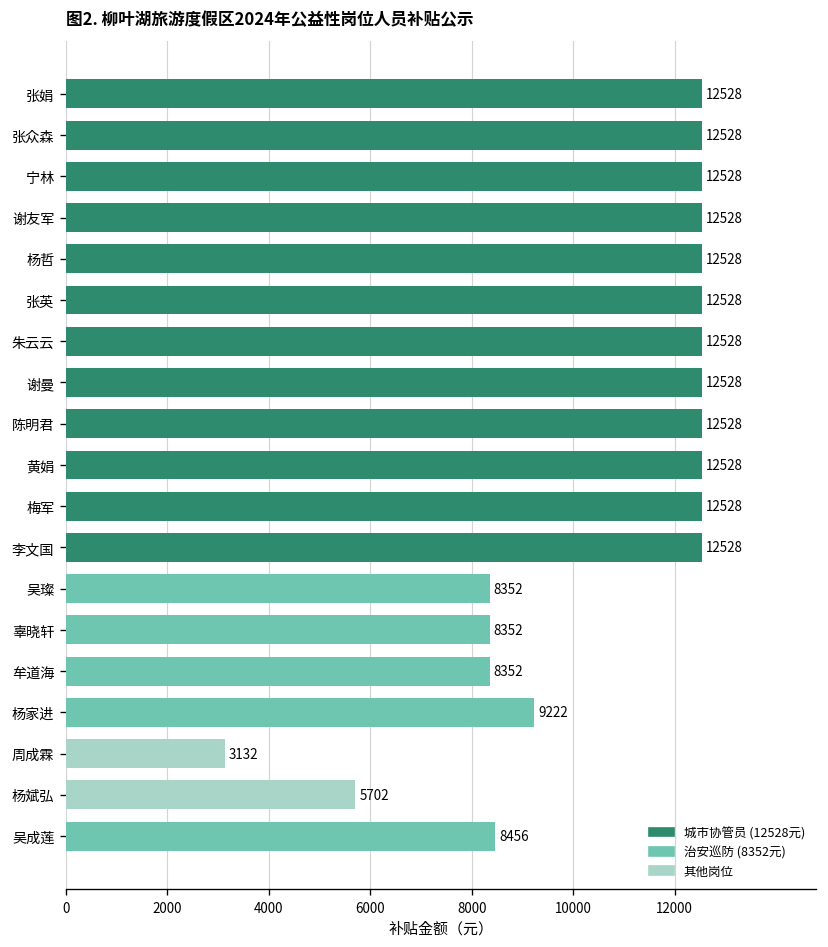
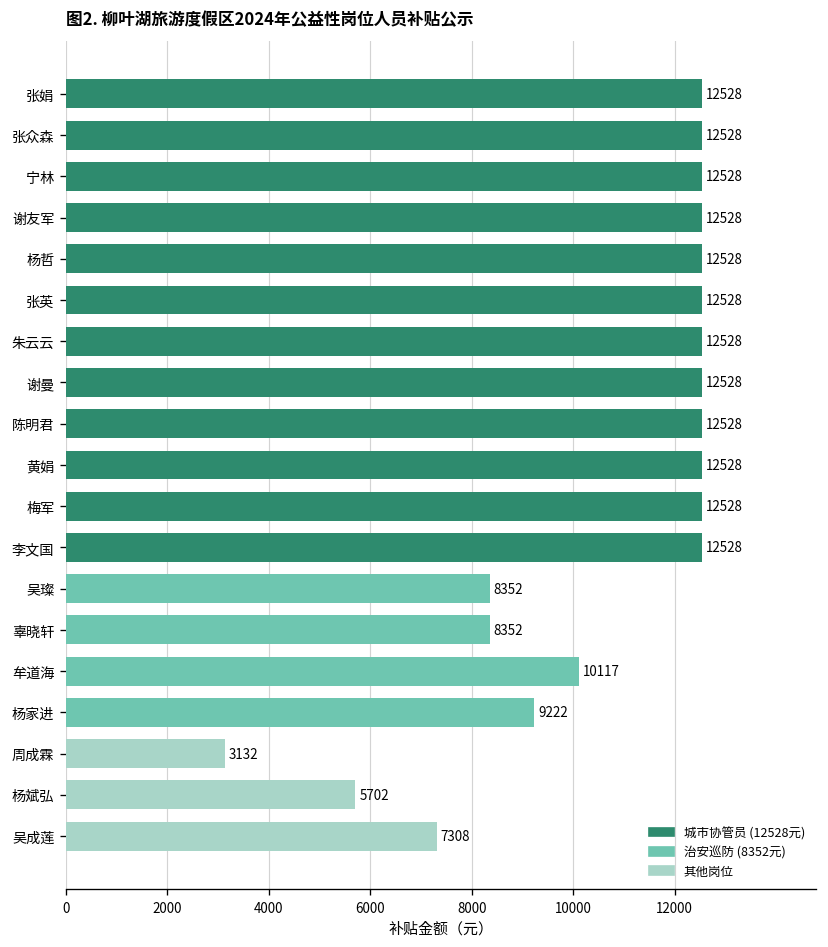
  {
    "张娟": 12528,
    "张众森": 12528,
    "宁林": 12528,
    "谢友军": 12528,
    "杨哲": 12528,
    "张英": 12528,
    "朱云云": 12528,
    "谢曼": 12528,
    "陈明君": 12528,
    "黄娟": 12528,
    "梅军": 12528,
    "李文国": 12528,
    "吴璨": 8352,
    "辜晓轩": 8352,
-   "牟道海": 8352,
+   "牟道海": 10117,
    "杨家进": 9222,
    "周成霖": 3132,
    "杨斌弘": 5702,
-   "吴成莲": 8456
+   "吴成莲": 7308
  }
